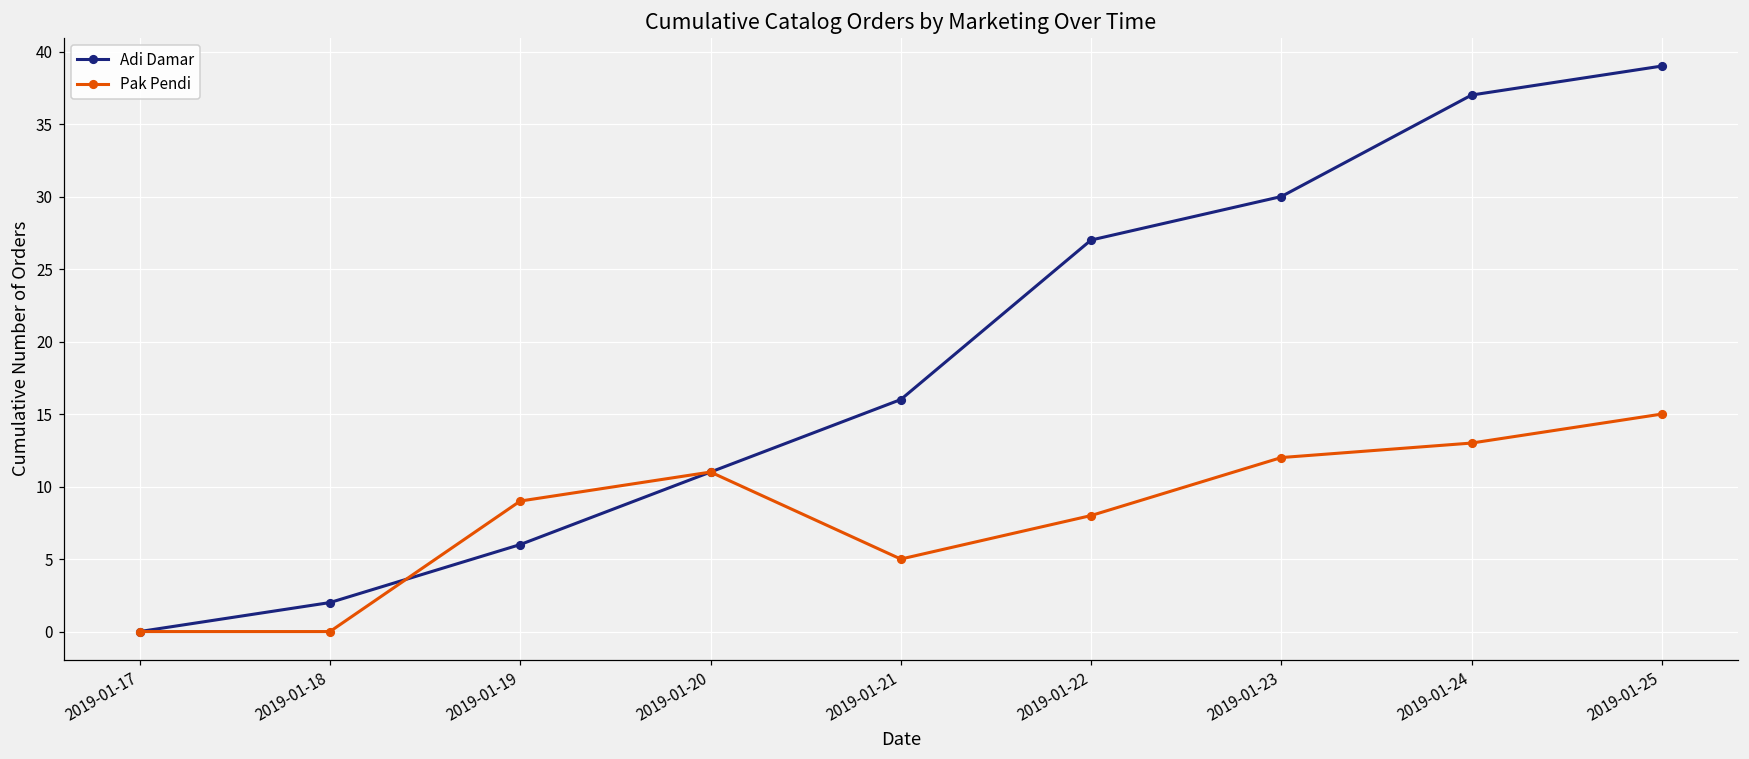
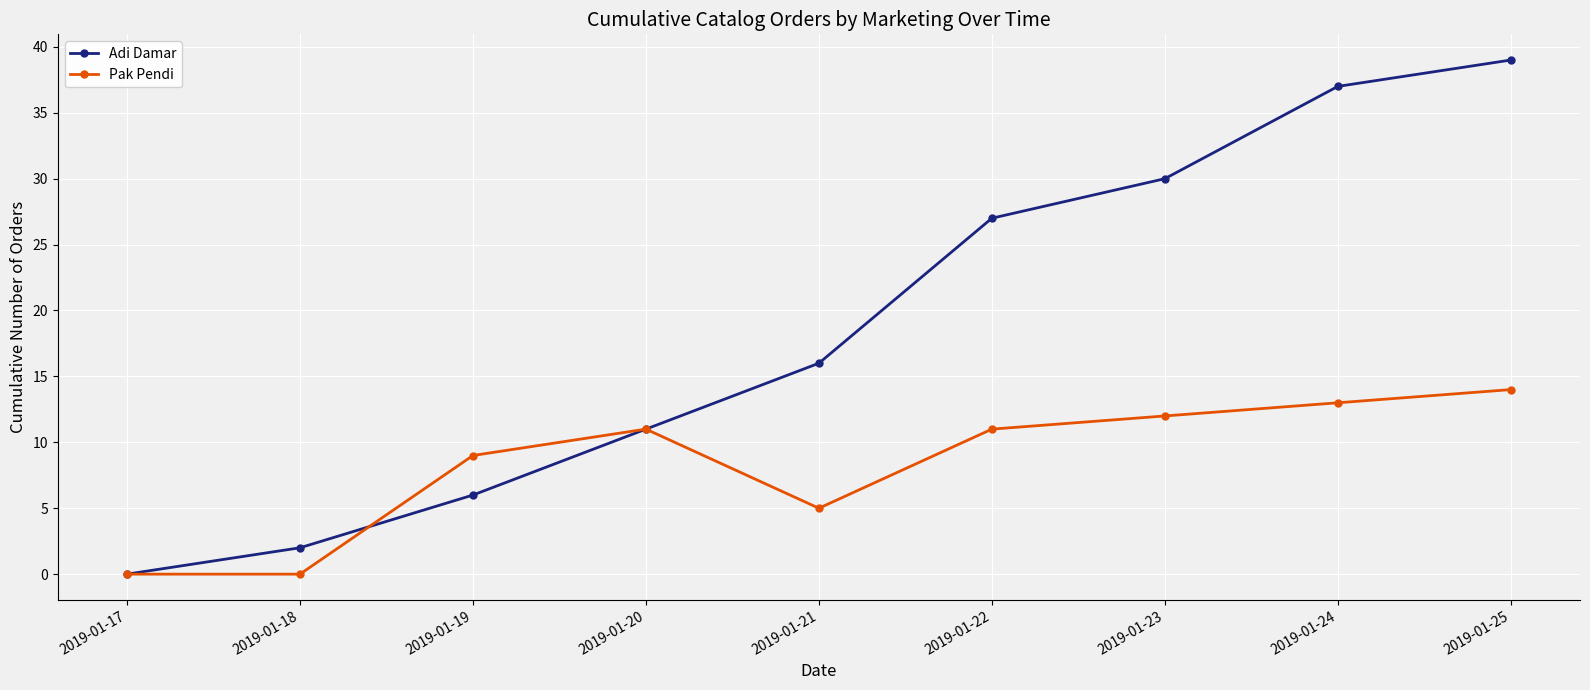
  {
    "Adi Damar": {
      "2019-01-18": 2,
      "2019-01-19": 6,
      "2019-01-21": 16,
      "2019-01-22": 27,
      "2019-01-23": 30,
      "2019-01-24": 37,
      "2019-01-25": 39
    },
    "Pak Pendi": {
      "2019-01-18": 0,
      "2019-01-19": 9,
      "2019-01-21": 5,
-     "2019-01-22": 8,
+     "2019-01-22": 11,
      "2019-01-23": 12,
      "2019-01-24": 13,
-     "2019-01-25": 15
+     "2019-01-25": 14
    }
  }
